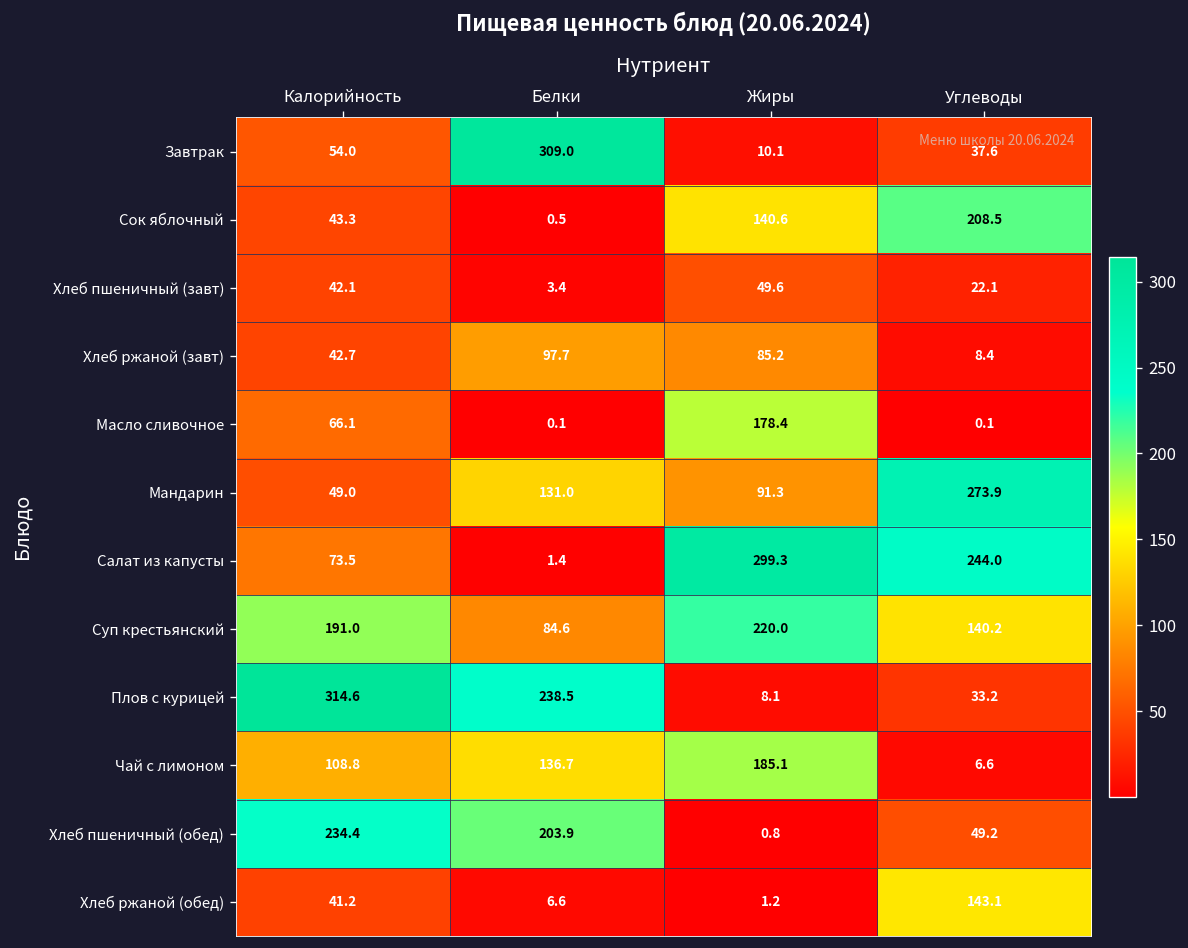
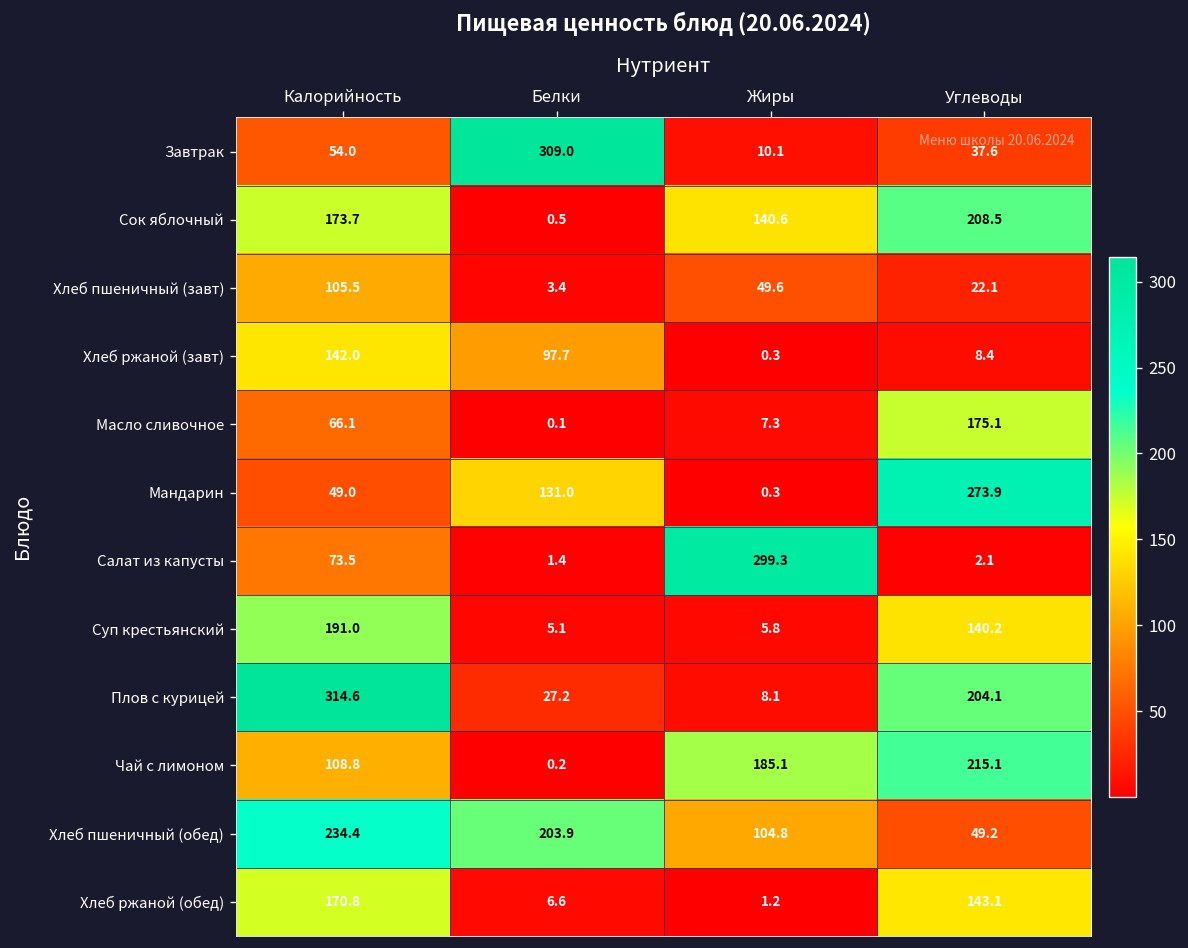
  {
    "Завтрак": {
      "Калорийность": 54.0,
      "Белки": 309.0,
      "Жиры": 10.1
    },
    "Сок яблочный": {
-     "Калорийность": 43.3,
+     "Калорийность": 173.7,
      "Белки": 0.5,
      "Жиры": 140.6,
      "Углеводы": 208.5
    },
    "Хлеб пшеничный (завт)": {
-     "Калорийность": 42.1,
+     "Калорийность": 105.5,
      "Белки": 3.4,
      "Жиры": 49.6,
      "Углеводы": 22.1
    },
    "Хлеб ржаной (завт)": {
-     "Калорийность": 42.7,
+     "Калорийность": 142.0,
      "Белки": 97.7,
-     "Жиры": 85.2,
+     "Жиры": 0.3,
      "Углеводы": 8.4
    },
    "Масло сливочное": {
      "Калорийность": 66.1,
      "Белки": 0.1,
-     "Жиры": 178.4,
-     "Углеводы": 0.1
+     "Жиры": 7.3,
+     "Углеводы": 175.1
    },
    "Мандарин": {
      "Калорийность": 49.0,
      "Белки": 131.0,
-     "Жиры": 91.3,
+     "Жиры": 0.3,
      "Углеводы": 273.9
    },
    "Салат из капусты": {
      "Калорийность": 73.5,
      "Белки": 1.4,
      "Жиры": 299.3,
-     "Углеводы": 244.0
+     "Углеводы": 2.1
    },
    "Суп крестьянский": {
      "Калорийность": 191.0,
-     "Белки": 84.6,
-     "Жиры": 220.0,
+     "Белки": 5.1,
+     "Жиры": 5.8,
      "Углеводы": 140.2
    },
    "Плов с курицей": {
      "Калорийность": 314.6,
-     "Белки": 238.5,
+     "Белки": 27.2,
      "Жиры": 8.1,
-     "Углеводы": 33.2
+     "Углеводы": 204.1
    },
    "Чай с лимоном": {
      "Калорийность": 108.8,
-     "Белки": 136.7,
+     "Белки": 0.2,
      "Жиры": 185.1,
-     "Углеводы": 6.6
+     "Углеводы": 215.1
    },
    "Хлеб пшеничный (обед)": {
      "Калорийность": 234.4,
      "Белки": 203.9,
-     "Жиры": 0.8,
+     "Жиры": 104.8,
      "Углеводы": 49.2
    },
    "Хлеб ржаной (обед)": {
-     "Калорийность": 41.2,
+     "Калорийность": 170.8,
      "Белки": 6.6,
      "Жиры": 1.2,
      "Углеводы": 143.1
    }
  }
